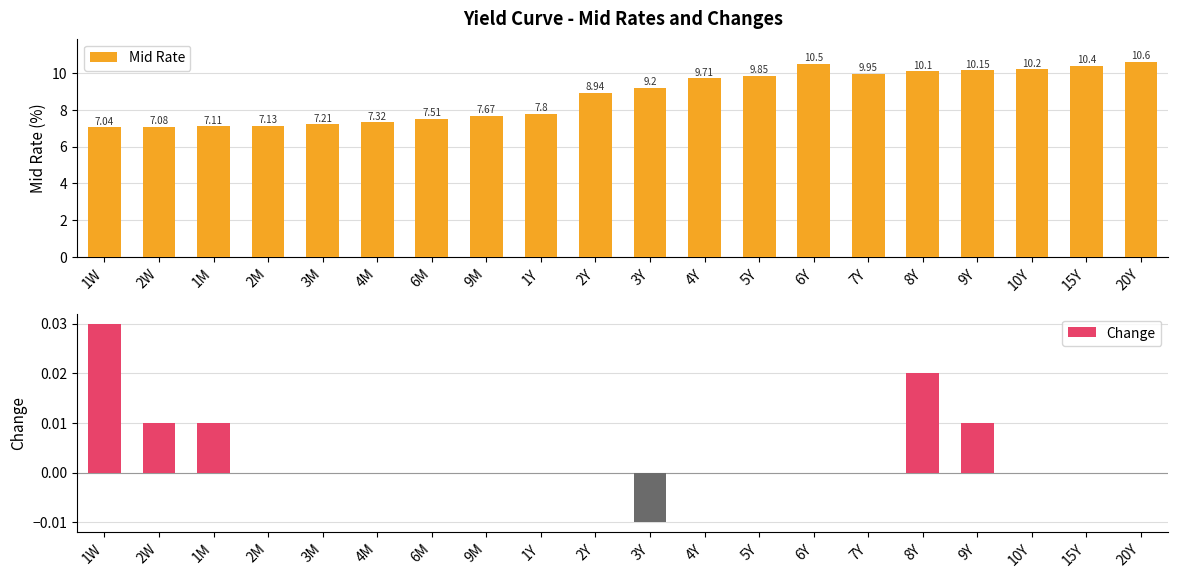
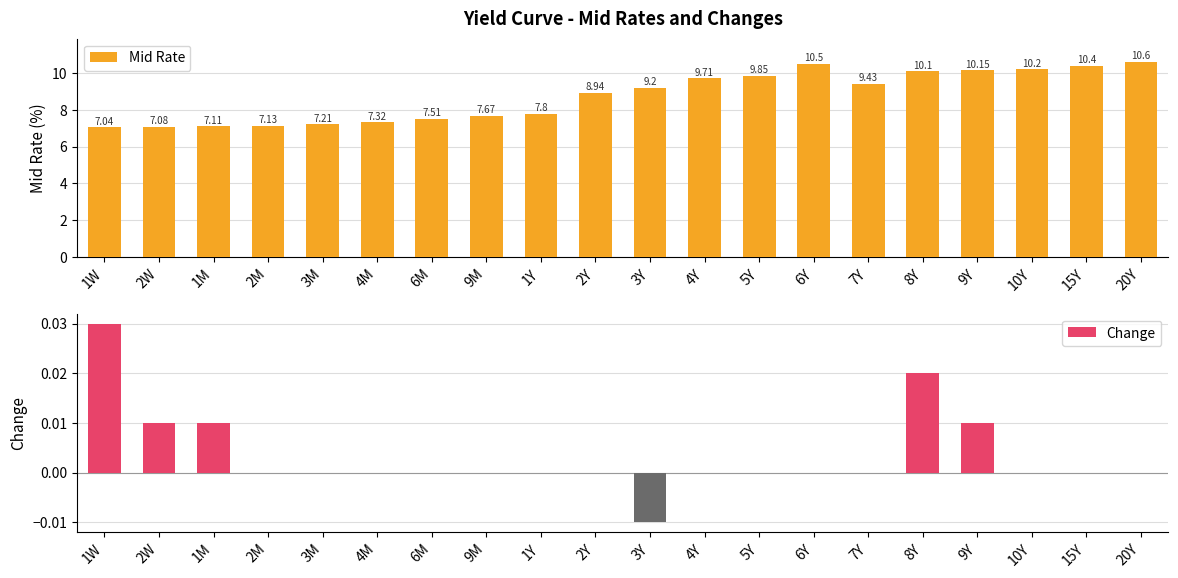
  {
    "Yield Curve - Mid Rates and Changes": {
      "1W": 7.04,
      "2W": 7.08,
      "1M": 7.11,
      "2M": 7.13,
      "3M": 7.21,
      "4M": 7.32,
      "6M": 7.51,
      "9M": 7.67,
      "1Y": 7.8,
      "2Y": 8.94,
      "3Y": 9.2,
      "4Y": 9.71,
      "5Y": 9.85,
      "6Y": 10.5,
-     "7Y": 9.95,
+     "7Y": 9.43,
      "8Y": 10.1,
      "9Y": 10.15,
      "10Y": 10.2,
      "15Y": 10.4,
      "20Y": 10.6
    }
  }
